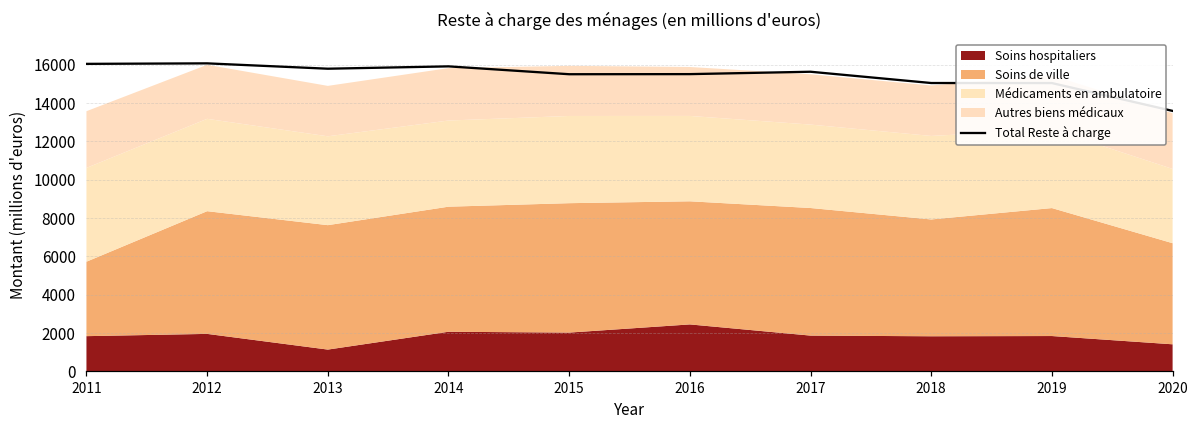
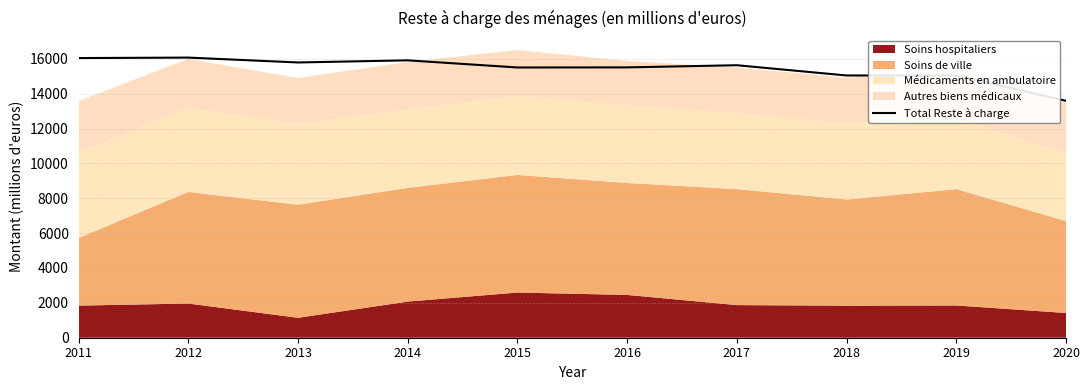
  {
    "Total Reste à charge": {
      "2011": 16000,
      "2013": 15800,
      "2015": 15500,
      "2016": 15500
    },
    "Soins hospitaliers": {
      "2011": 1800,
      "2012": 2000,
      "2013": 1100,
      "2014": 2100,
-     "2015": 2000,
+     "2015": 2600,
      "2016": 2500,
      "2017": 1900,
      "2018": 1800,
      "2019": 1800,
      "2020": 1400
    },
    "Soins de ville": {
      "2011": 3900,
      "2012": 6400,
      "2013": 6500,
      "2014": 6500,
      "2015": 6700,
      "2016": 6400,
      "2017": 6700,
      "2018": 6100,
      "2019": 6700,
      "2020": 5300
    }
  }
